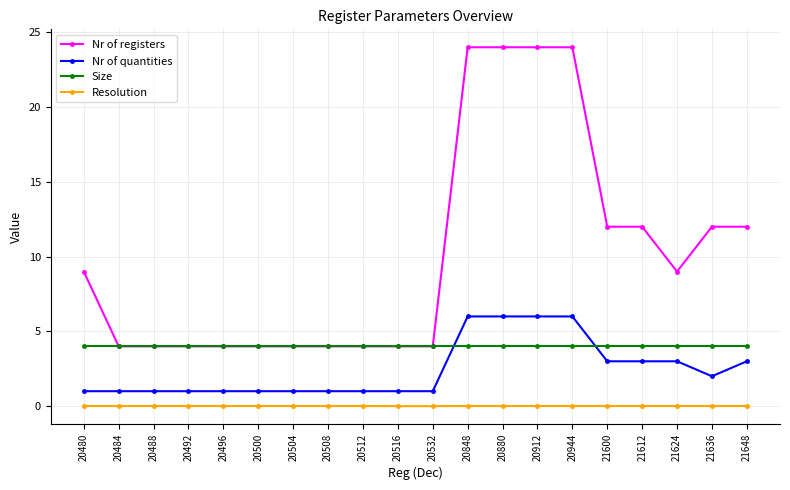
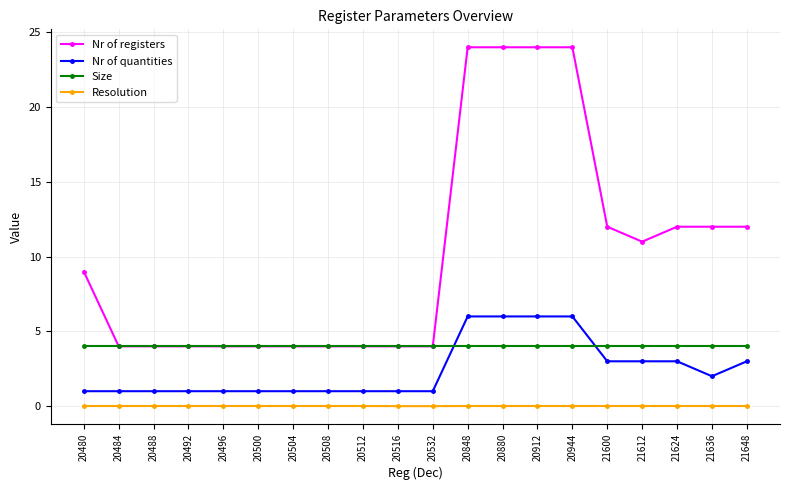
  {
    "Nr of registers": {
      "20480": 9,
      "20848": 24,
      "20880": 24,
      "20912": 24,
      "20944": 24,
      "21600": 12,
-     "21612": 12,
-     "21624": 9,
+     "21612": 11,
+     "21624": 12,
      "21636": 12,
      "21648": 12
    },
    "Nr of quantities": {
      "20480": 1,
      "20484": 1,
      "20488": 1,
      "20492": 1,
      "20496": 1,
      "20500": 1,
      "20504": 1,
      "20508": 1,
      "20512": 1,
      "20516": 1,
      "20532": 1,
      "20848": 6,
      "20880": 6,
      "20912": 6,
      "20944": 6,
      "21600": 3,
      "21612": 3,
      "21624": 3,
      "21636": 2,
      "21648": 3
    },
    "Size": {
      "20480": 4,
      "20848": 4,
      "20880": 4,
      "20912": 4,
      "20944": 4,
      "21600": 4,
      "21612": 4,
      "21624": 4,
      "21636": 4,
      "21648": 4
    },
    "Resolution": {
      "20480": 0,
      "20484": 0,
      "20488": 0,
      "20492": 0,
      "20496": 0,
      "20500": 0,
      "20504": 0,
      "20508": 0,
      "20512": 0,
      "20516": 0,
      "20532": 0,
      "20848": 0,
      "20880": 0,
      "20912": 0,
      "20944": 0,
      "21600": 0,
      "21612": 0,
      "21624": 0,
      "21636": 0,
      "21648": 0
    }
  }
